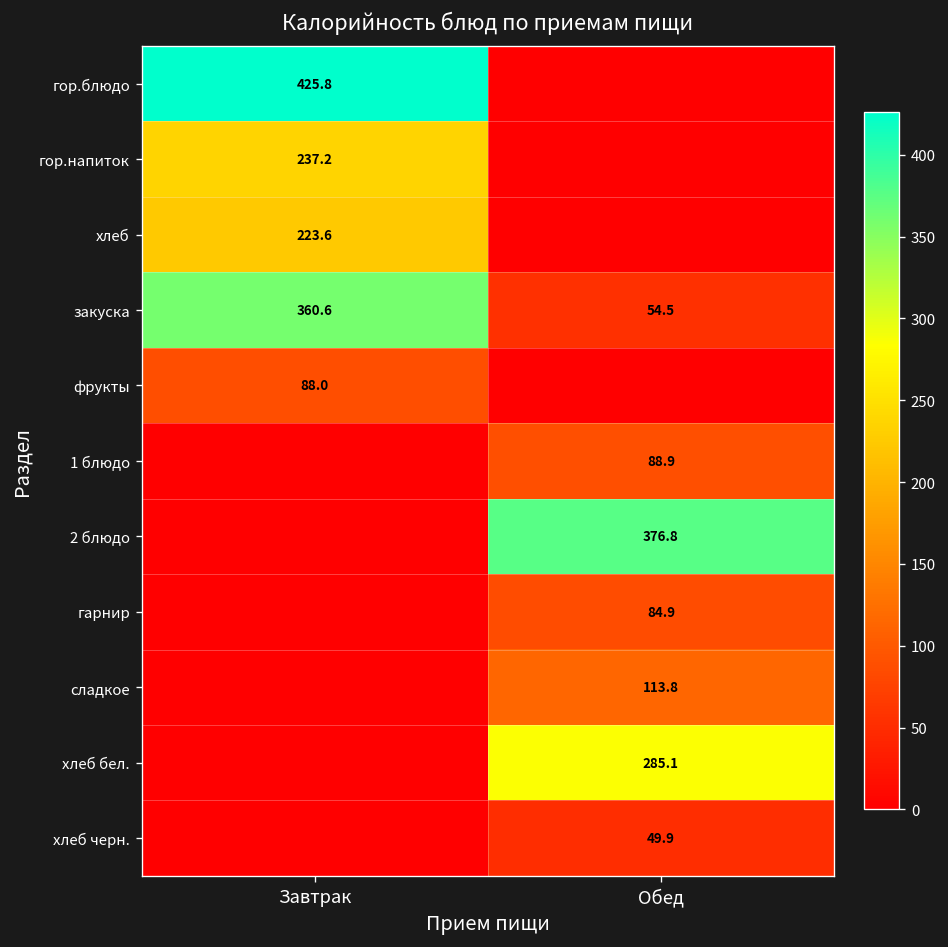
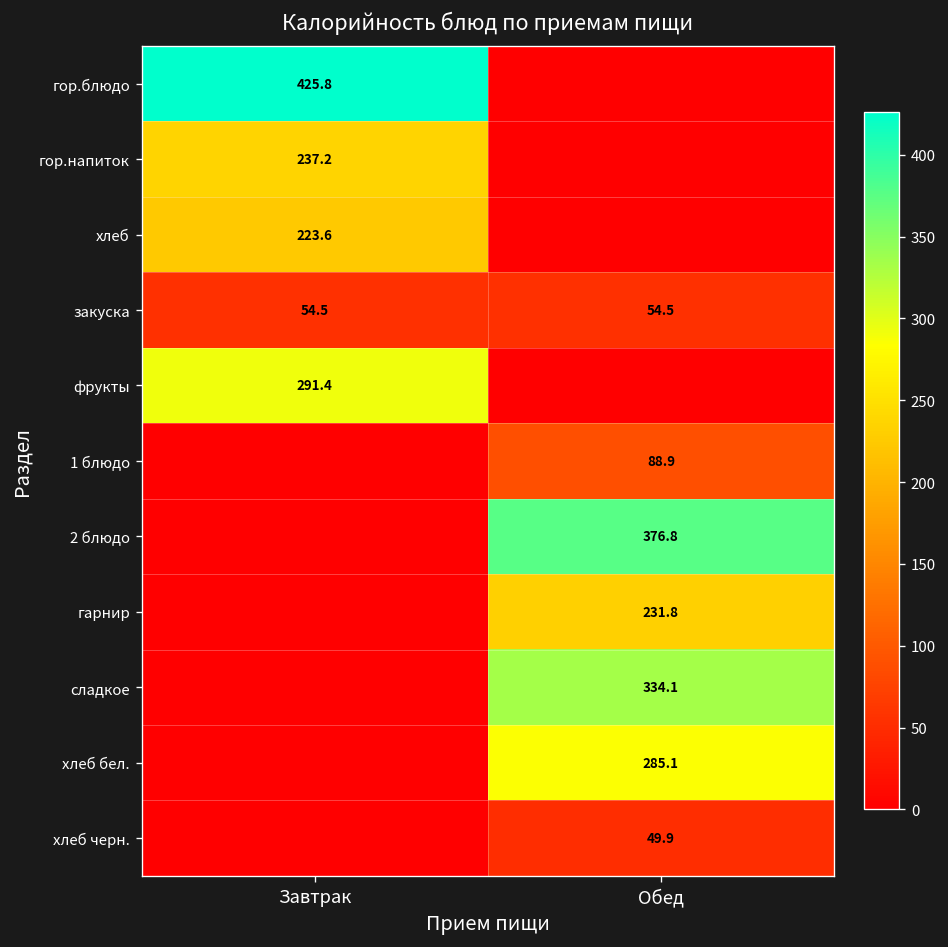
  {
    "гор.блюдо": {
      "Завтрак": 425.8
    },
    "гор.напиток": {
      "Завтрак": 237.2
    },
    "хлеб": {
      "Завтрак": 223.6
    },
    "закуска": {
-     "Завтрак": 360.6,
+     "Завтрак": 54.5,
      "Обед": 54.5
    },
    "фрукты": {
-     "Завтрак": 88.0
+     "Завтрак": 291.4
    },
    "1 блюдо": {
      "Обед": 88.9
    },
    "2 блюдо": {
      "Обед": 376.8
    },
    "гарнир": {
-     "Обед": 84.9
+     "Обед": 231.8
    },
    "сладкое": {
-     "Обед": 113.8
+     "Обед": 334.1
    },
    "хлеб бел.": {
      "Обед": 285.1
    },
    "хлеб черн.": {
      "Обед": 49.9
    }
  }
